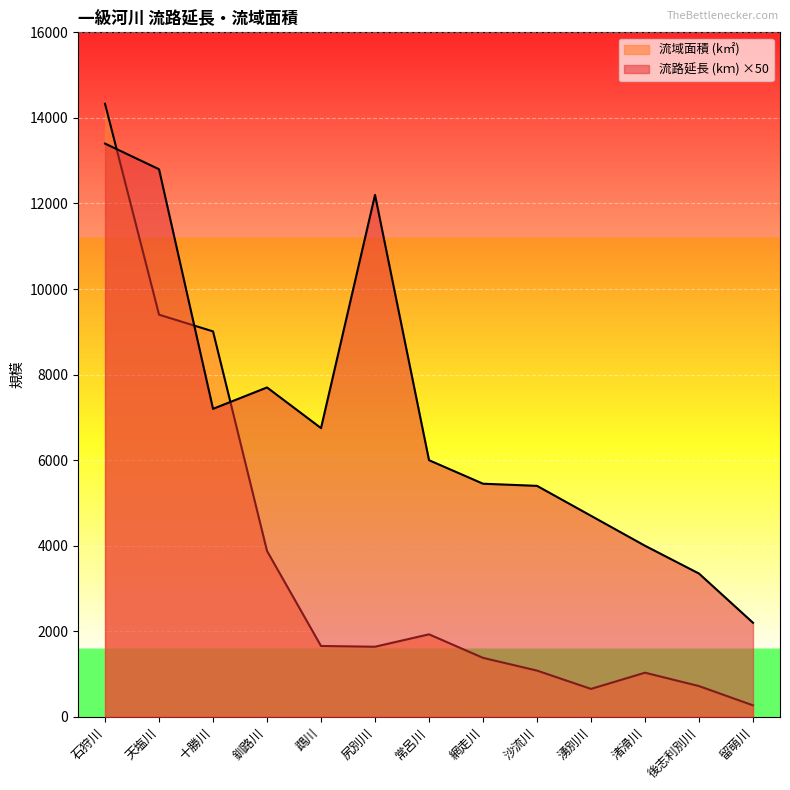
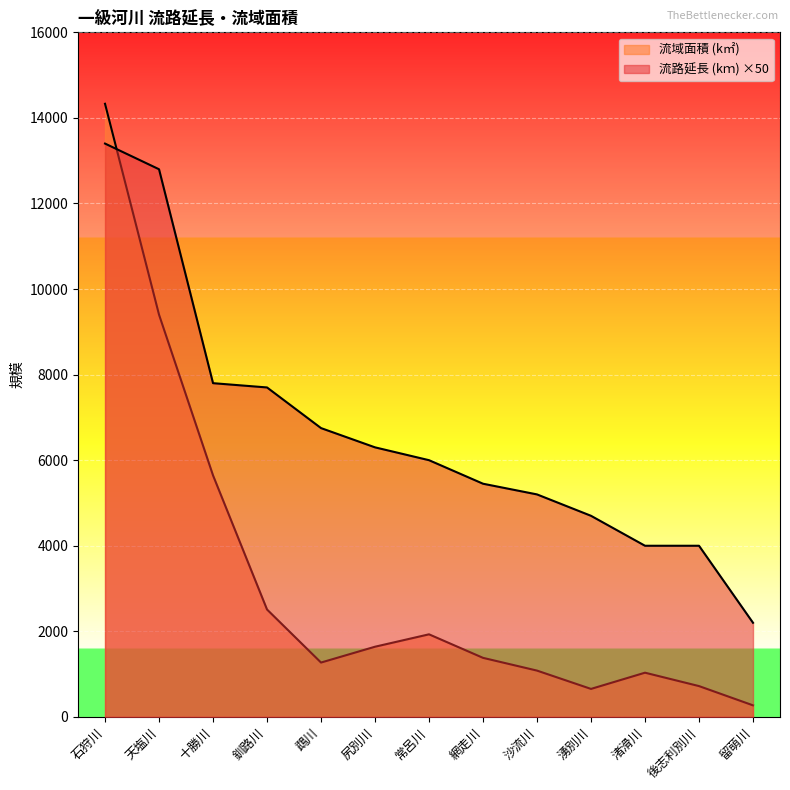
  {
    "流域面積 (k㎡)": {
      "石狩川": 14300,
      "天塩川": 9400,
-     "十勝川": 9000,
-     "釧路川": 3900,
-     "鵡川": 1700,
+     "十勝川": 5600,
+     "釧路川": 2500,
+     "鵡川": 1300,
      "尻別川": 1600,
      "常呂川": 1900,
      "網走川": 1400,
      "沙流川": 1100,
      "湧別川": 700,
      "渚滑川": 1000,
      "後志利別川": 700,
      "留萌川": 300
    },
    "流路延長 (kｍ) ×50": {
      "石狩川": 13400,
      "天塩川": 12800,
-     "十勝川": 7200,
+     "十勝川": 7800,
      "釧路川": 7700,
      "鵡川": 6800,
-     "尻別川": 12200,
+     "尻別川": 6300,
      "常呂川": 6000,
      "網走川": 5500,
-     "沙流川": 5400,
+     "沙流川": 5200,
      "湧別川": 4700,
      "渚滑川": 4000,
-     "後志利別川": 3400,
+     "後志利別川": 4000,
      "留萌川": 2200
    }
  }
